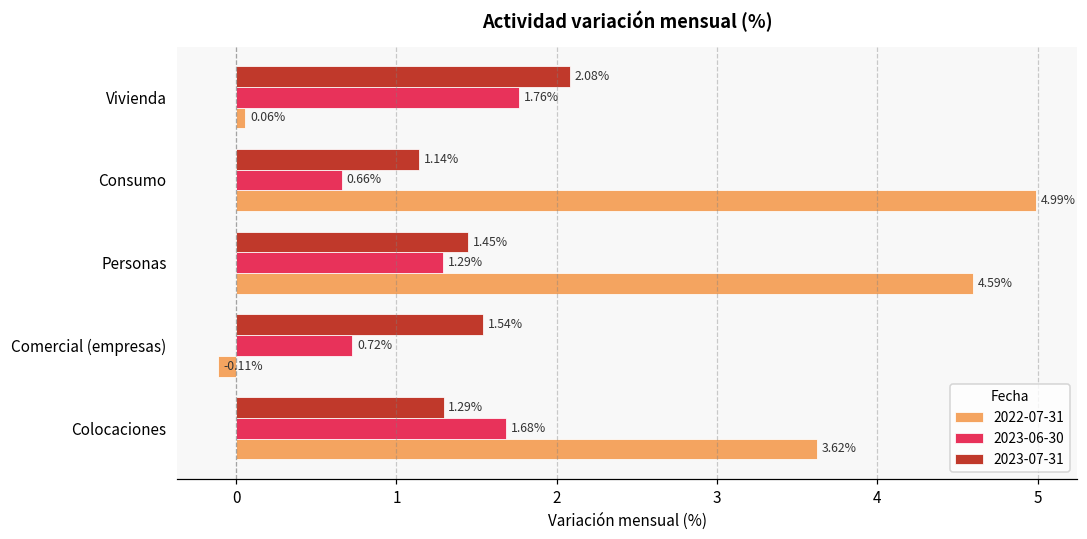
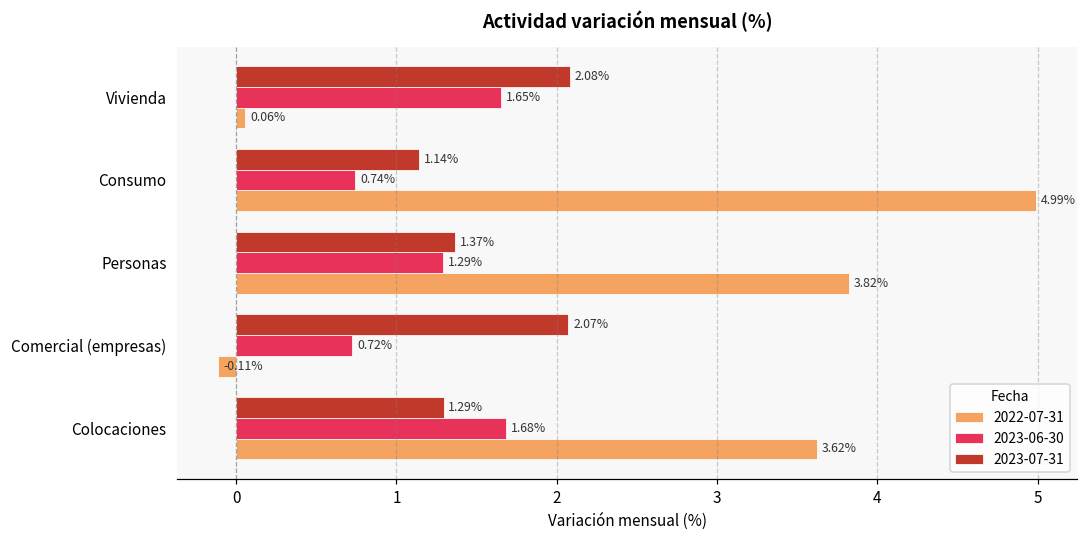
  {
    "2022-07-31": {
      "Vivienda": "0.06%",
      "Consumo": "4.99%",
-     "Personas": "4.59%",
+     "Personas": "3.82%",
      "Comercial (empresas)": "-0.11%",
      "Colocaciones": "3.62%"
    },
    "2023-06-30": {
-     "Vivienda": "1.76%",
-     "Consumo": "0.66%",
+     "Vivienda": "1.65%",
+     "Consumo": "0.74%",
      "Personas": "1.29%",
      "Comercial (empresas)": "0.72%",
      "Colocaciones": "1.68%"
    },
    "2023-07-31": {
      "Vivienda": "2.08%",
      "Consumo": "1.14%",
-     "Personas": "1.45%",
-     "Comercial (empresas)": "1.54%",
+     "Personas": "1.37%",
+     "Comercial (empresas)": "2.07%",
      "Colocaciones": "1.29%"
    }
  }
